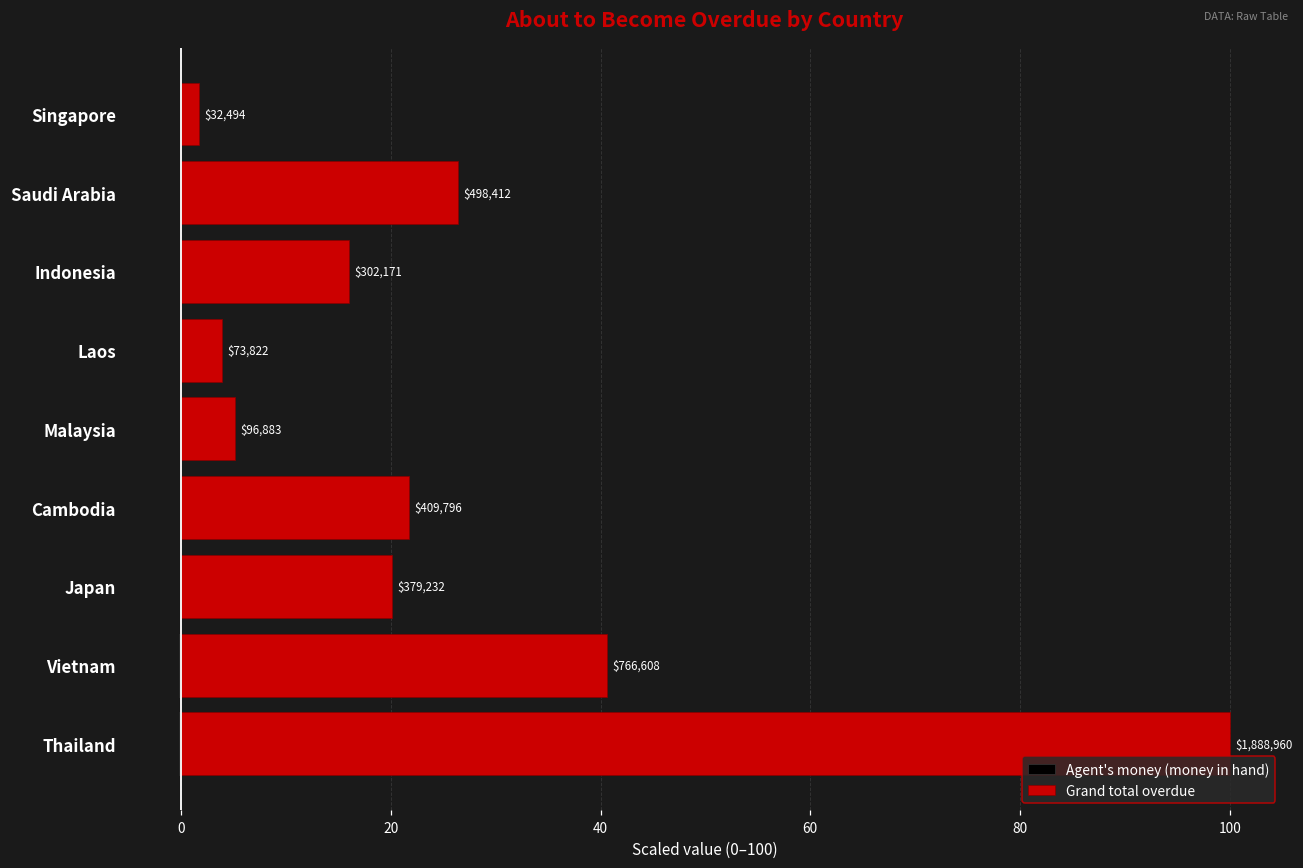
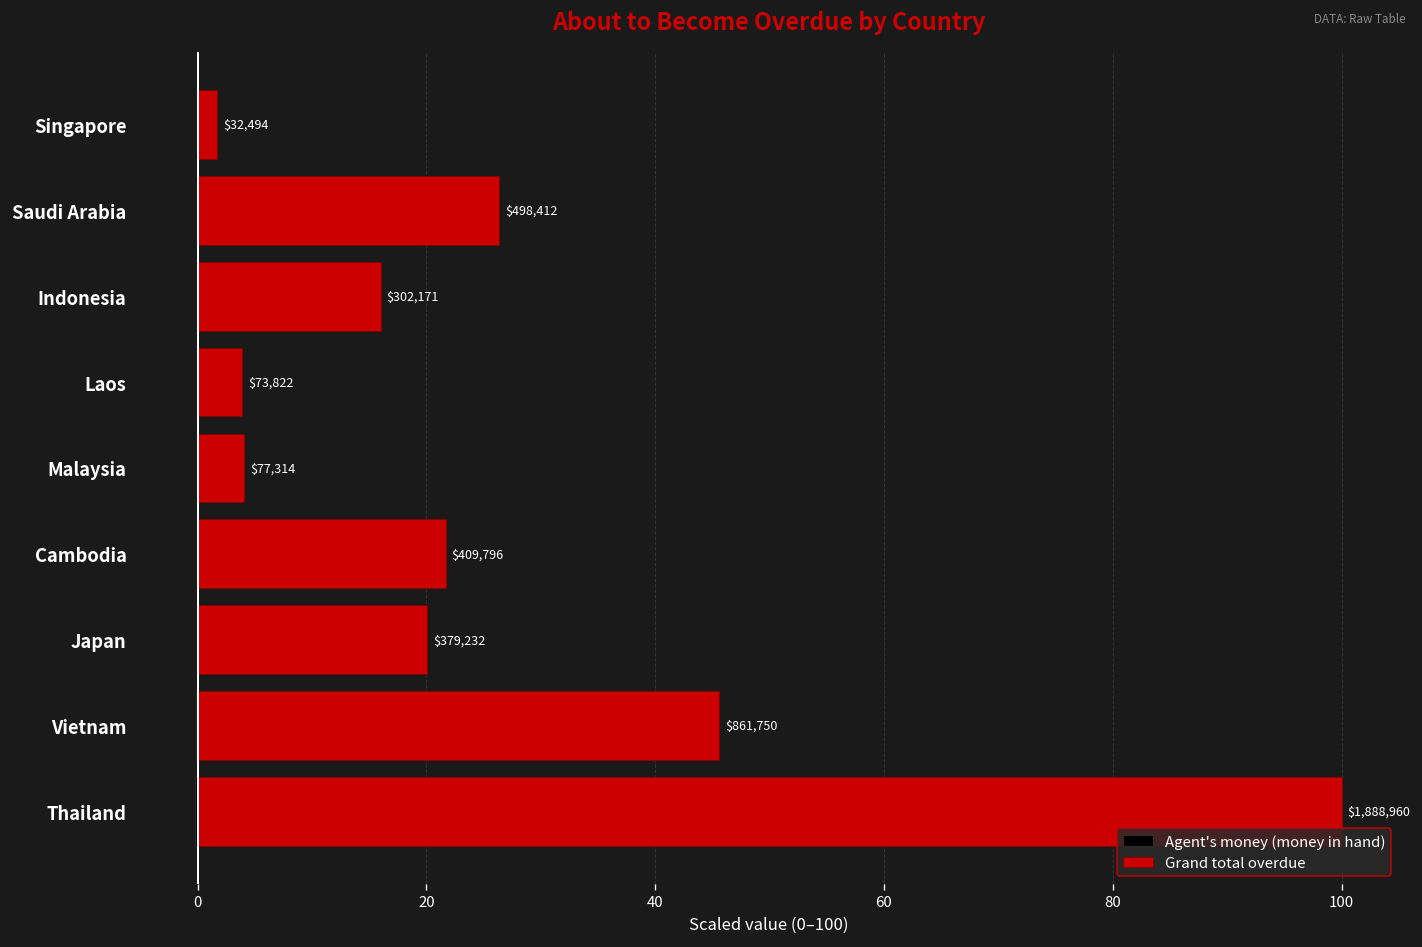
  {
    "Agent's money (money in hand)": {
      "Singapore": "0",
      "Saudi Arabia": "0",
      "Cambodia": "0",
      "Japan": "0"
    },
    "Grand total overdue": {
-     "Malaysia": "$96,883",
-     "Vietnam": "$766,608"
+     "Malaysia": "$77,314",
+     "Vietnam": "$861,750"
    }
  }
